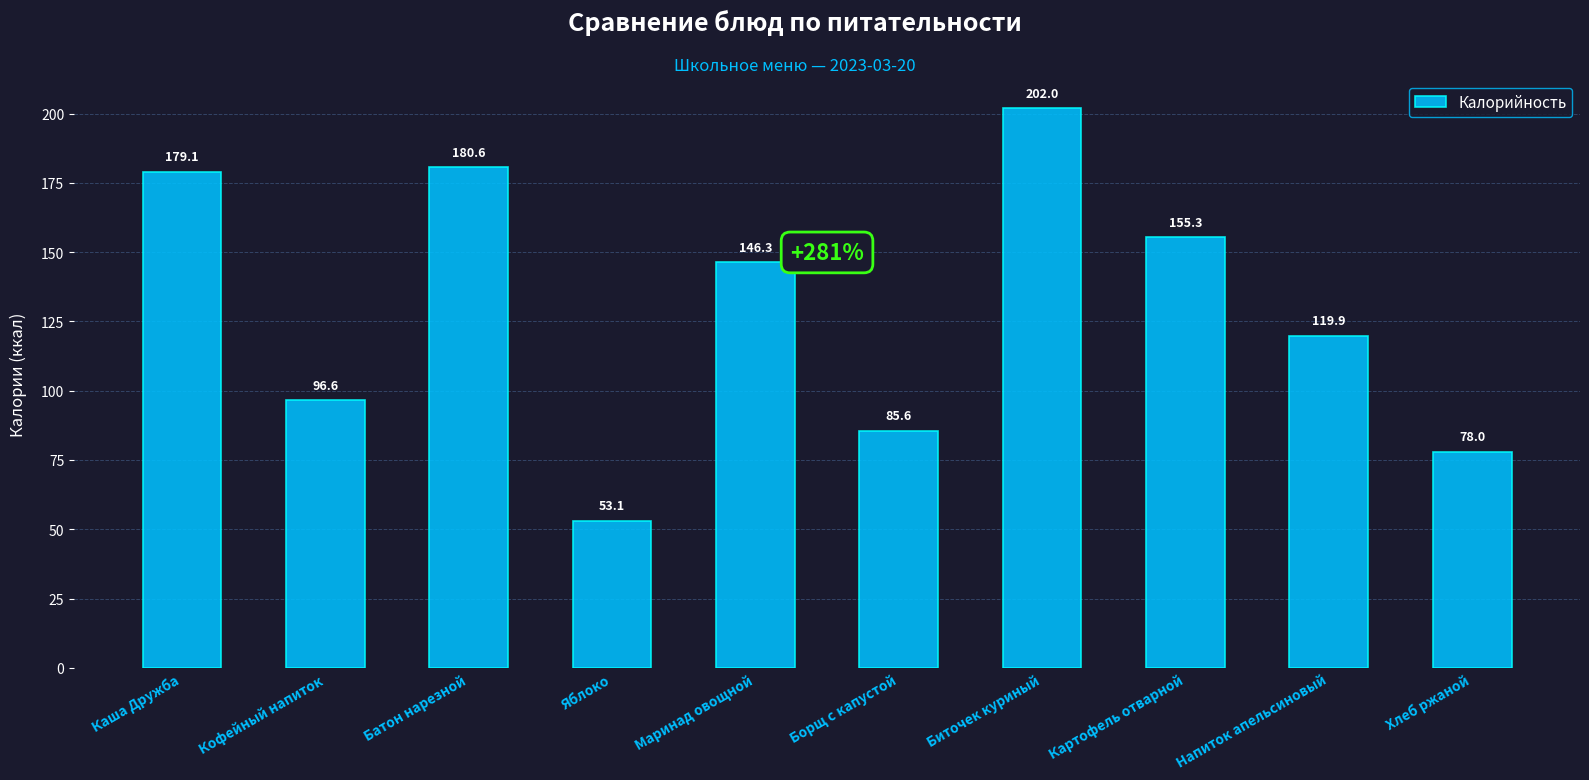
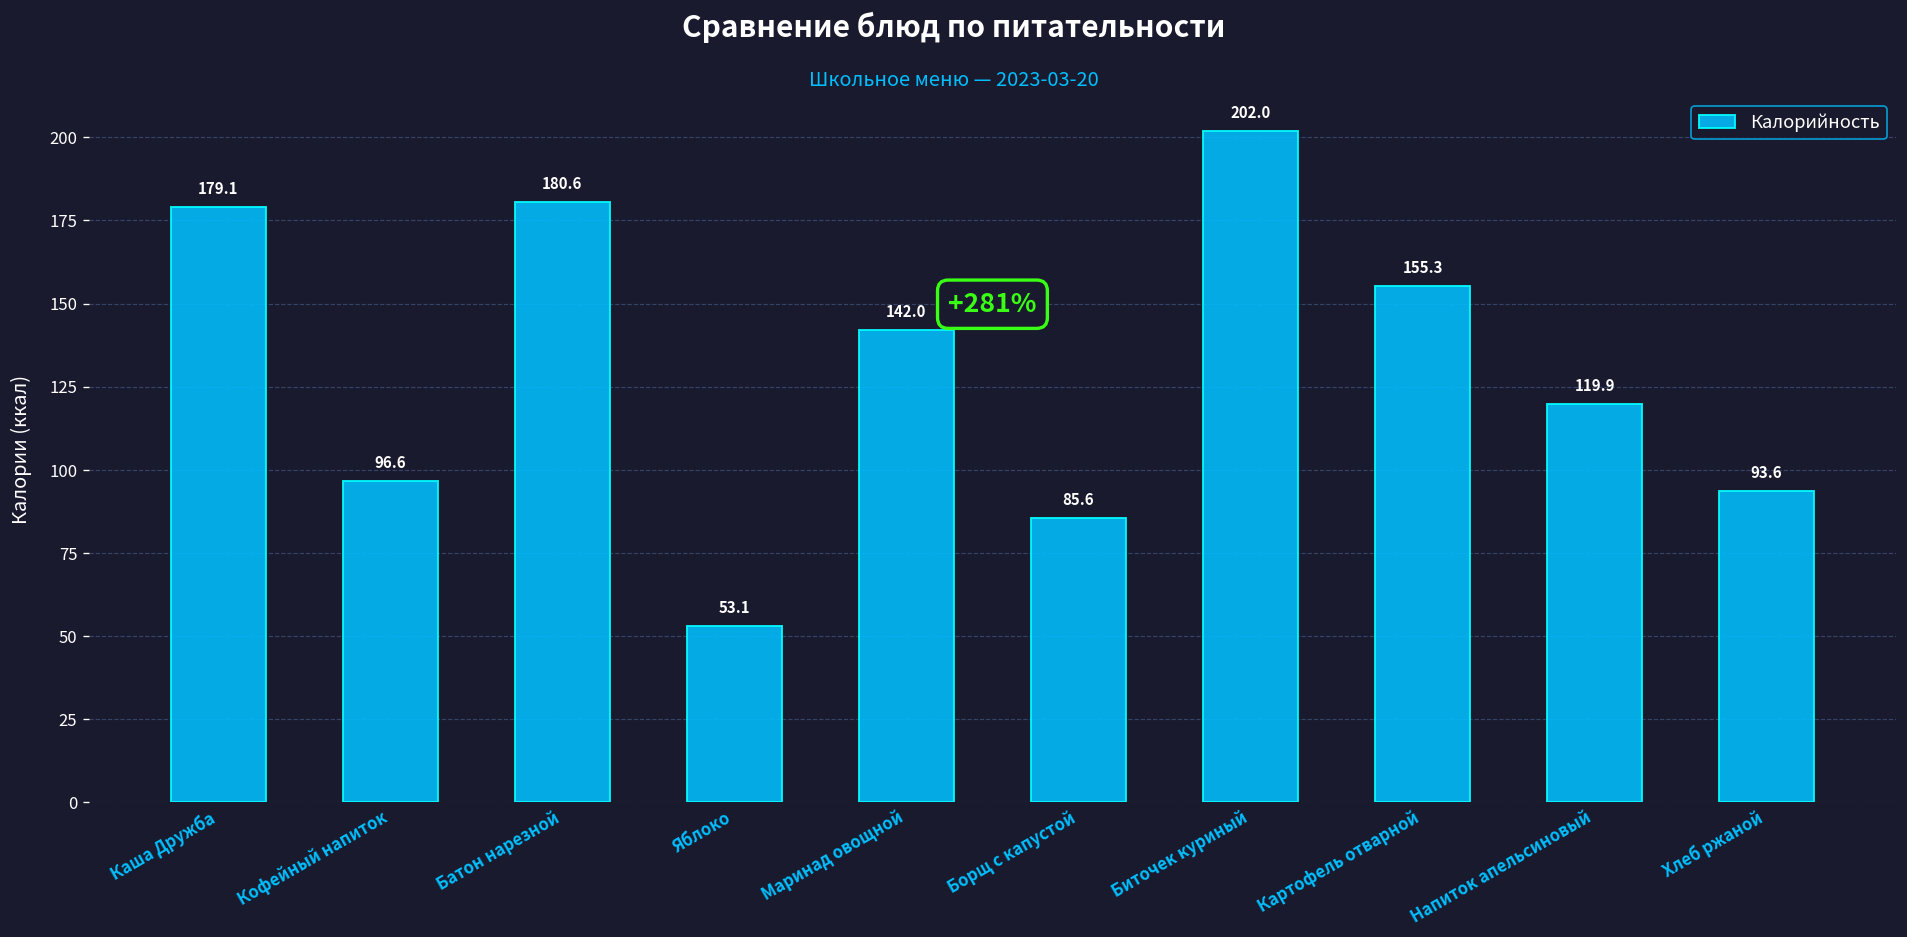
  {
    "Каша Дружба": 179.1,
    "Кофейный напиток": 96.6,
    "Батон нарезной": 180.6,
    "Яблоко": 53.1,
-   "Маринад овощной": 146.3,
+   "Маринад овощной": 142.0,
    "Борщ с капустой": 85.6,
    "Биточек куриный": 202.0,
    "Картофель отварной": 155.3,
    "Напиток апельсиновый": 119.9,
-   "Хлеб ржаной": 78.0
+   "Хлеб ржаной": 93.6
  }
